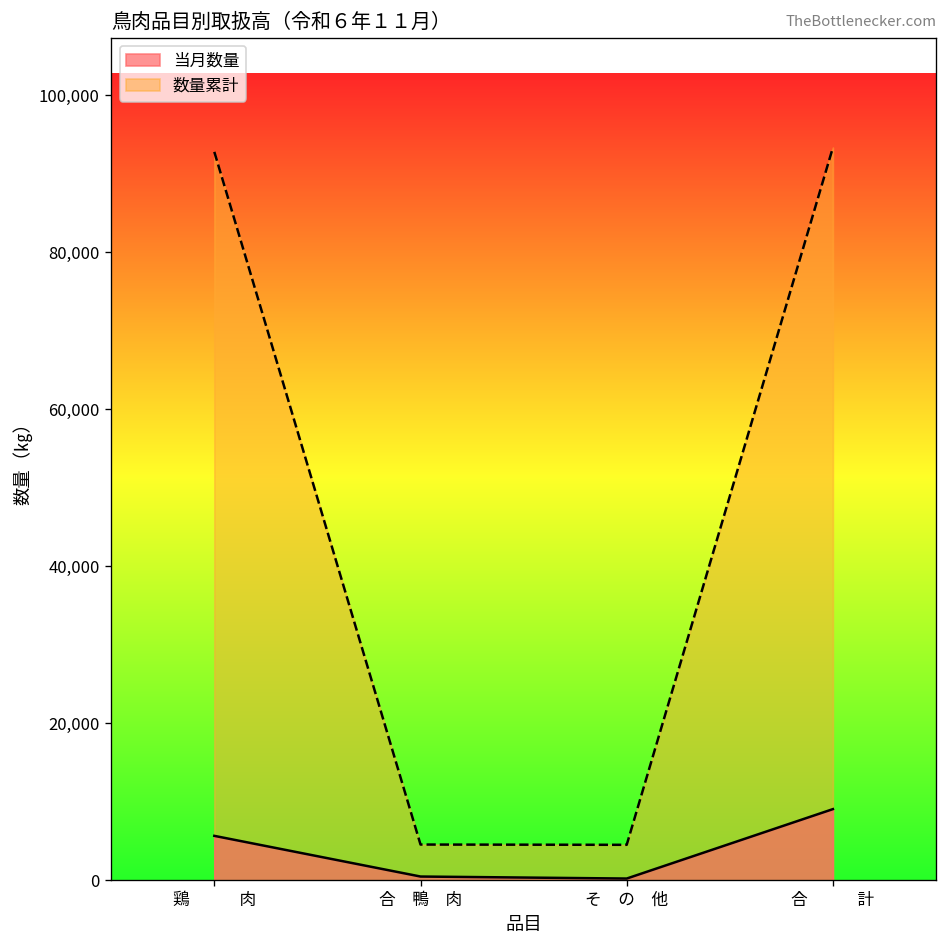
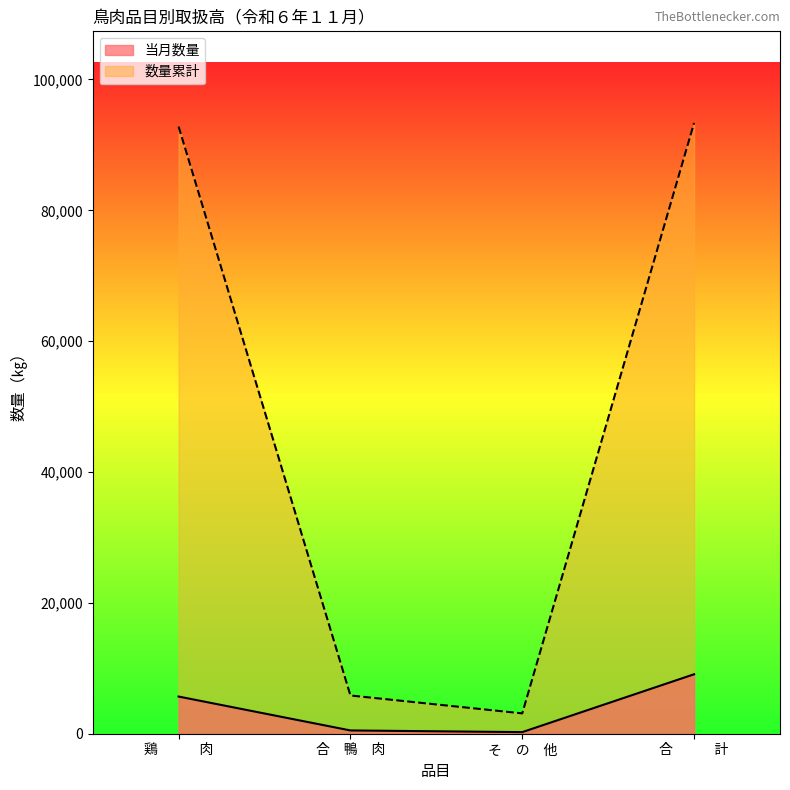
  {
    "当月数量": {
      "鶏 肉": "6,000",
      "合 鴨 肉": "1,000",
      "そ の 他": "0",
      "合 計": "9,000"
    },
    "数量累計": {
      "鶏 肉": "93,000",
-     "合 鴨 肉": "5,000",
-     "そ の 他": "5,000",
+     "合 鴨 肉": "6,000",
+     "そ の 他": "3,000",
      "合 計": "93,000"
    }
  }
